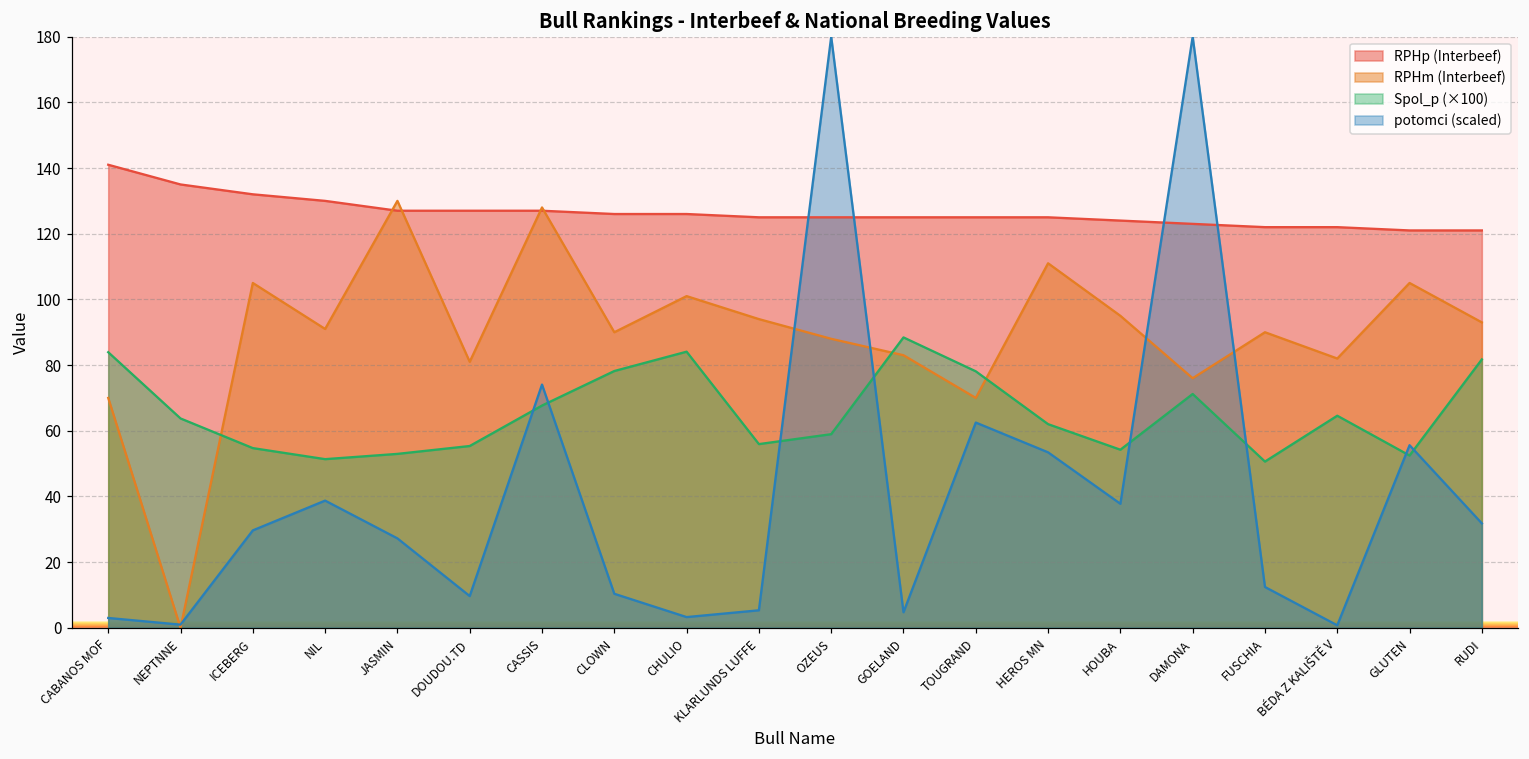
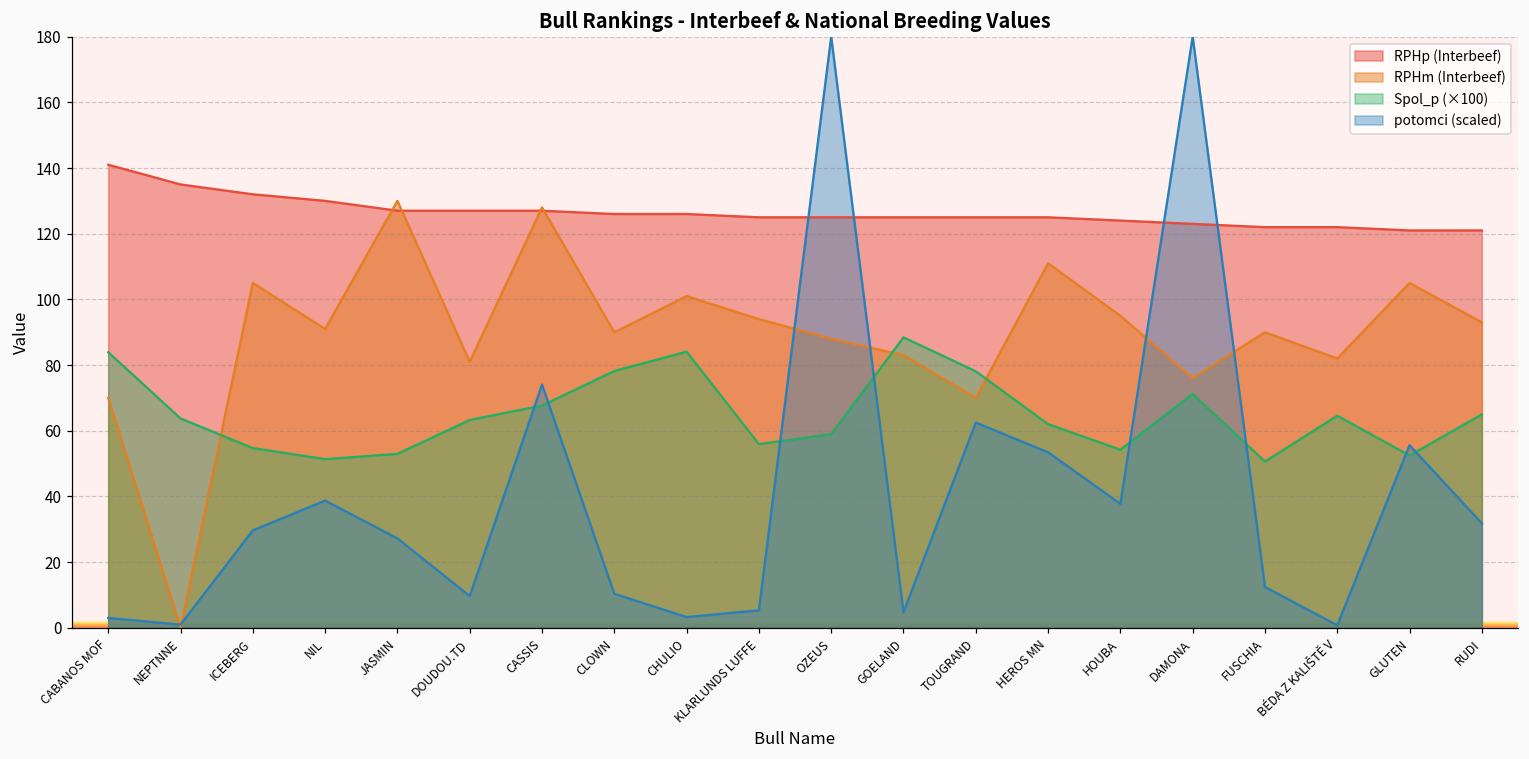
  {
    "Spol_p (×100)": {
      "CABANOS MOF": 84,
      "NEPTNNE": 64,
      "ICEBERG": 55,
      "NIL": 51,
      "JASMIN": 53,
-     "DOUDOU.TD": 55,
+     "DOUDOU.TD": 63,
      "CASSIS": 68,
      "CLOWN": 78,
      "CHULIO": 84,
      "KLARLUNDS LUFFE": 56,
      "OZEUS": 59,
      "GOELAND": 88,
      "TOUGRAND": 78,
      "HEROS MN": 62,
      "HOUBA": 54,
      "DAMONA": 71,
      "FUSCHIA": 51,
      "BÉDA Z KALIŠTĚ V": 65,
      "GLUTEN": 52,
-     "RUDI": 82
+     "RUDI": 65
    },
    "potomci (scaled)": {
      "CABANOS MOF": 3,
      "NEPTNNE": 1,
      "ICEBERG": 30,
      "NIL": 39,
      "JASMIN": 27,
      "DOUDOU.TD": 10,
      "CASSIS": 74,
      "CLOWN": 10,
      "CHULIO": 3,
      "KLARLUNDS LUFFE": 5,
      "OZEUS": 180,
      "GOELAND": 5,
      "TOUGRAND": 63,
      "HEROS MN": 53,
      "HOUBA": 38,
      "DAMONA": 180,
      "FUSCHIA": 12,
      "BÉDA Z KALIŠTĚ V": 1,
      "GLUTEN": 56,
      "RUDI": 32
    }
  }
